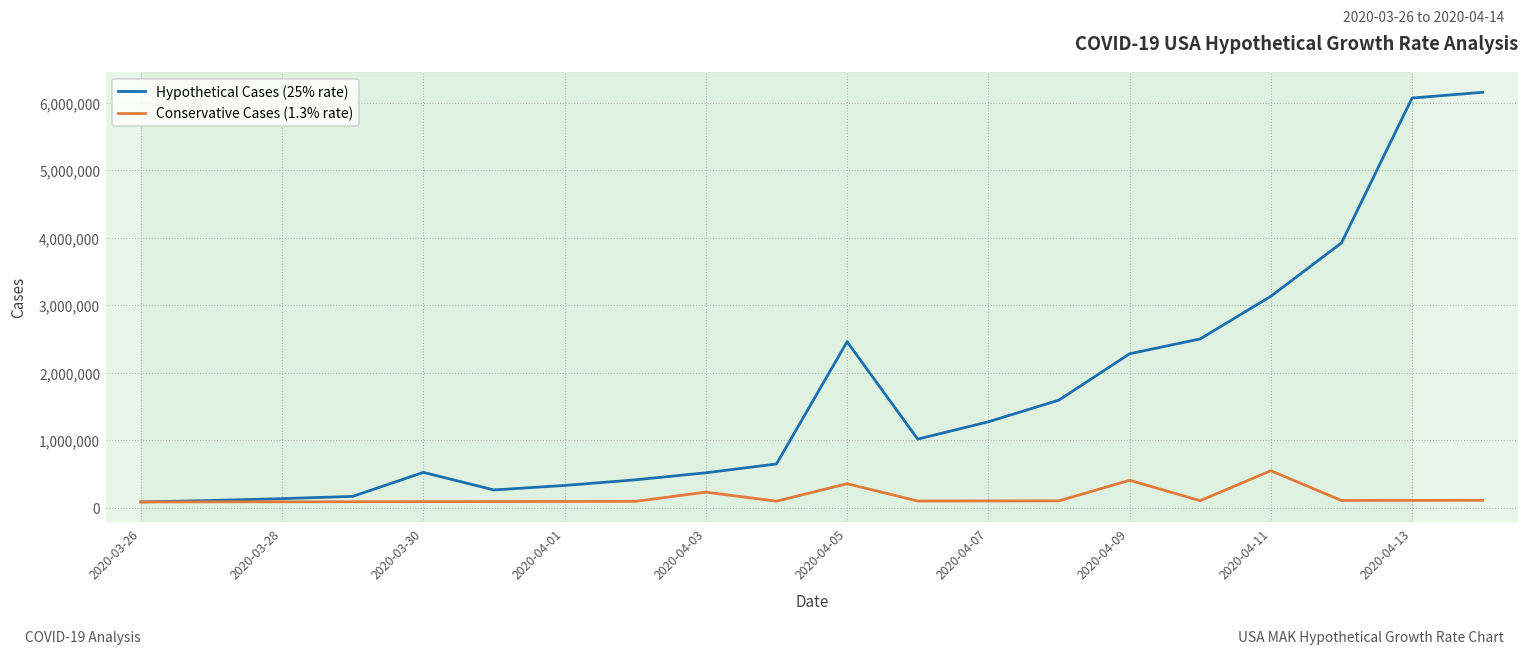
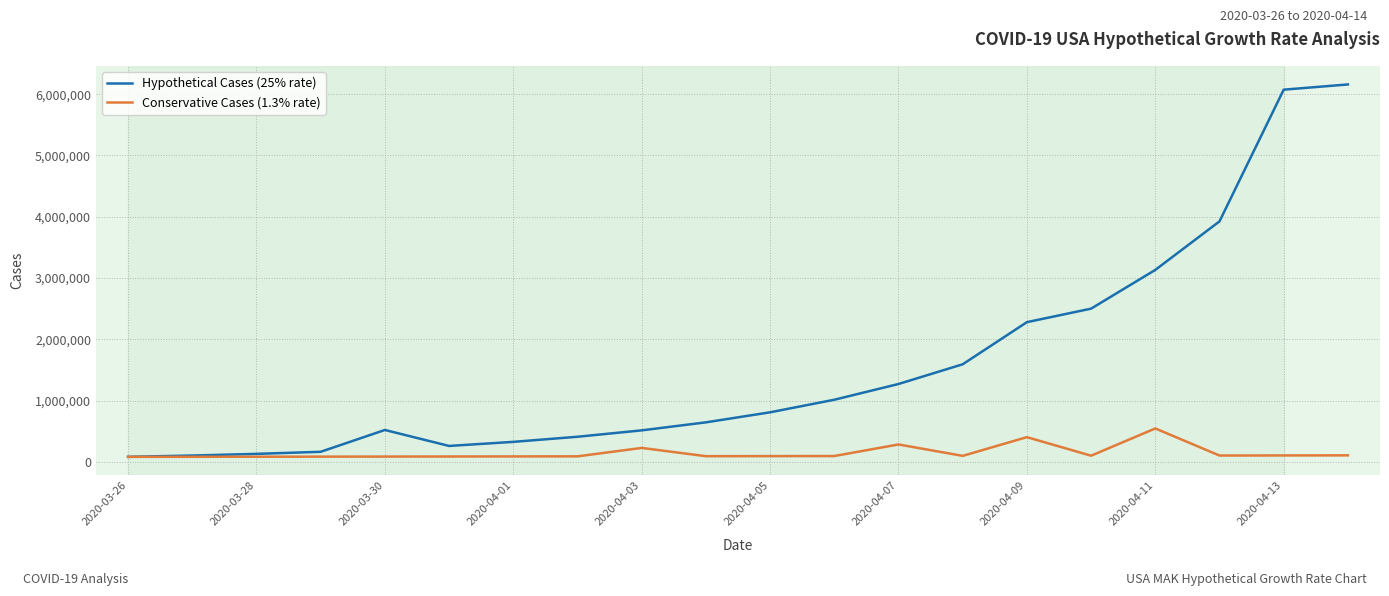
  {
    "Hypothetical Cases (25% rate)": {
      "2020-03-28": "100,000",
      "2020-03-30": "500,000",
      "2020-04-01": "300,000",
      "2020-04-03": "500,000",
-     "2020-04-05": "2,500,000",
+     "2020-04-05": "800,000",
      "2020-04-07": "1,300,000",
      "2020-04-09": "2,300,000",
      "2020-04-11": "3,100,000",
      "2020-04-13": "6,100,000"
    },
    "Conservative Cases (1.3% rate)": {
      "2020-03-28": "100,000",
      "2020-03-30": "100,000",
      "2020-04-01": "100,000",
      "2020-04-03": "200,000",
-     "2020-04-05": "400,000",
-     "2020-04-07": "100,000",
+     "2020-04-05": "100,000",
+     "2020-04-07": "300,000",
      "2020-04-09": "400,000",
      "2020-04-11": "500,000",
      "2020-04-13": "100,000"
    }
  }
